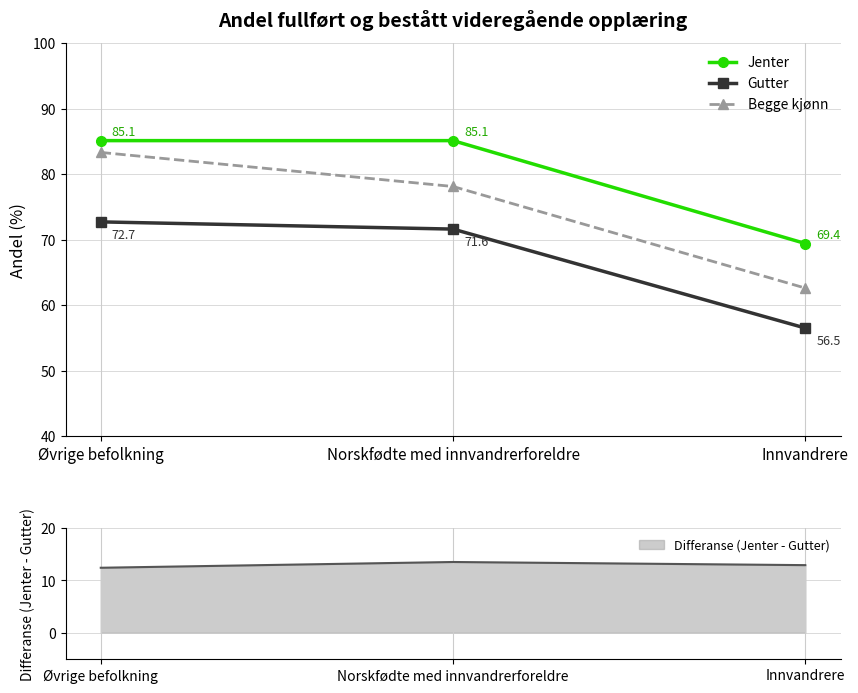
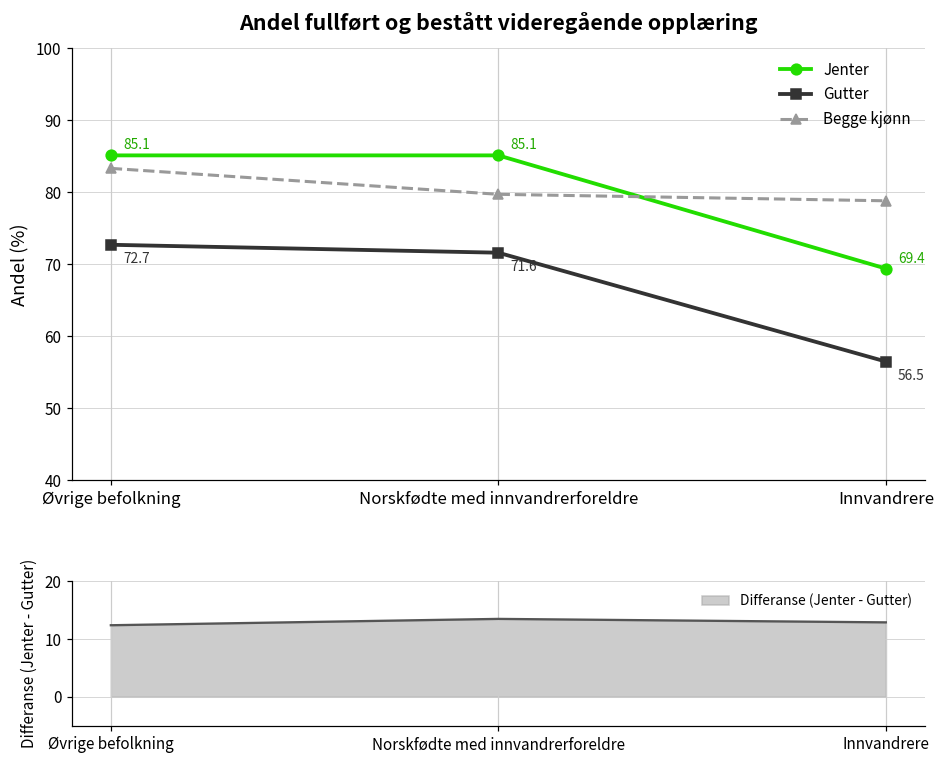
  {
    "Andel fullført og bestått videregående opplæring": {
      "Jenter": {
        "Øvrige befolkning": 85.1,
        "Norskfødte med innvandrerforeldre": 85.1,
        "Innvandrere": 69.4
      },
      "Gutter": {
        "Øvrige befolkning": 72.7,
        "Norskfødte med innvandrerforeldre": 71.6,
        "Innvandrere": 56.5
      },
      "Begge kjønn": {
        "Øvrige befolkning": 83,
-       "Norskfødte med innvandrerforeldre": 78,
-       "Innvandrere": 63
+       "Norskfødte med innvandrerforeldre": 80,
+       "Innvandrere": 79
      }
    }
  }
